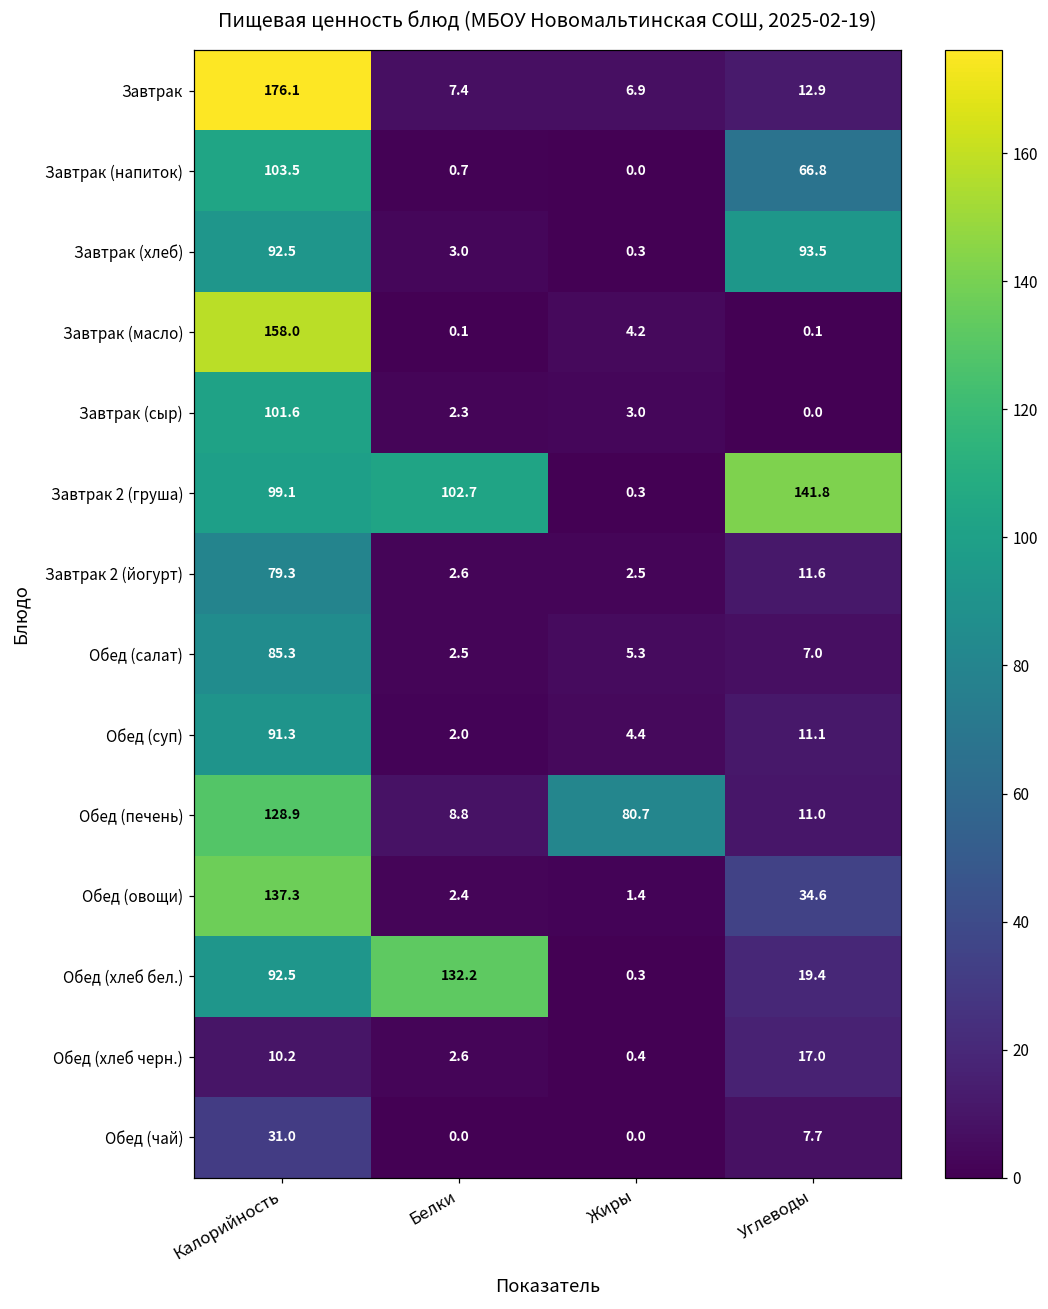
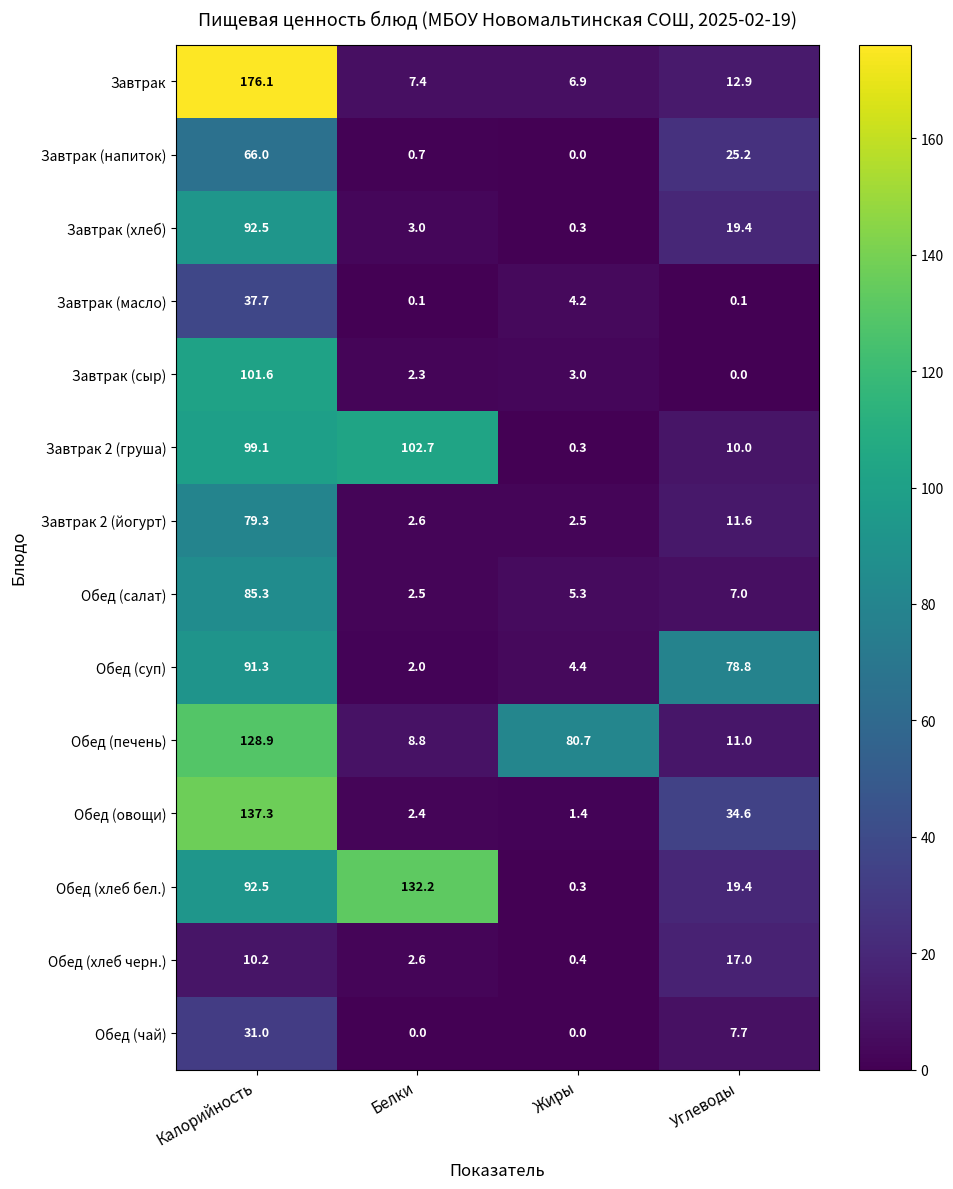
  {
    "Завтрак": {
      "Калорийность": 176.1,
      "Белки": 7.4,
      "Жиры": 6.9,
      "Углеводы": 12.9
    },
    "Завтрак (напиток)": {
-     "Калорийность": 103.5,
+     "Калорийность": 66.0,
      "Белки": 0.7,
      "Жиры": 0.0,
-     "Углеводы": 66.8
+     "Углеводы": 25.2
    },
    "Завтрак (хлеб)": {
      "Калорийность": 92.5,
      "Белки": 3.0,
      "Жиры": 0.3,
-     "Углеводы": 93.5
+     "Углеводы": 19.4
    },
    "Завтрак (масло)": {
-     "Калорийность": 158.0,
+     "Калорийность": 37.7,
      "Белки": 0.1,
      "Жиры": 4.2,
      "Углеводы": 0.1
    },
    "Завтрак (сыр)": {
      "Калорийность": 101.6,
      "Белки": 2.3,
      "Жиры": 3.0,
      "Углеводы": 0.0
    },
    "Завтрак 2 (груша)": {
      "Калорийность": 99.1,
      "Белки": 102.7,
      "Жиры": 0.3,
-     "Углеводы": 141.8
+     "Углеводы": 10.0
    },
    "Завтрак 2 (йогурт)": {
      "Калорийность": 79.3,
      "Белки": 2.6,
      "Жиры": 2.5,
      "Углеводы": 11.6
    },
    "Обед (салат)": {
      "Калорийность": 85.3,
      "Белки": 2.5,
      "Жиры": 5.3,
      "Углеводы": 7.0
    },
    "Обед (суп)": {
      "Калорийность": 91.3,
      "Белки": 2.0,
      "Жиры": 4.4,
-     "Углеводы": 11.1
+     "Углеводы": 78.8
    },
    "Обед (печень)": {
      "Калорийность": 128.9,
      "Белки": 8.8,
      "Жиры": 80.7,
      "Углеводы": 11.0
    },
    "Обед (овощи)": {
      "Калорийность": 137.3,
      "Белки": 2.4,
      "Жиры": 1.4,
      "Углеводы": 34.6
    },
    "Обед (хлеб бел.)": {
      "Калорийность": 92.5,
      "Белки": 132.2,
      "Жиры": 0.3,
      "Углеводы": 19.4
    },
    "Обед (хлеб черн.)": {
      "Калорийность": 10.2,
      "Белки": 2.6,
      "Жиры": 0.4,
      "Углеводы": 17.0
    },
    "Обед (чай)": {
      "Калорийность": 31.0,
      "Белки": 0.0,
      "Жиры": 0.0,
      "Углеводы": 7.7
    }
  }
